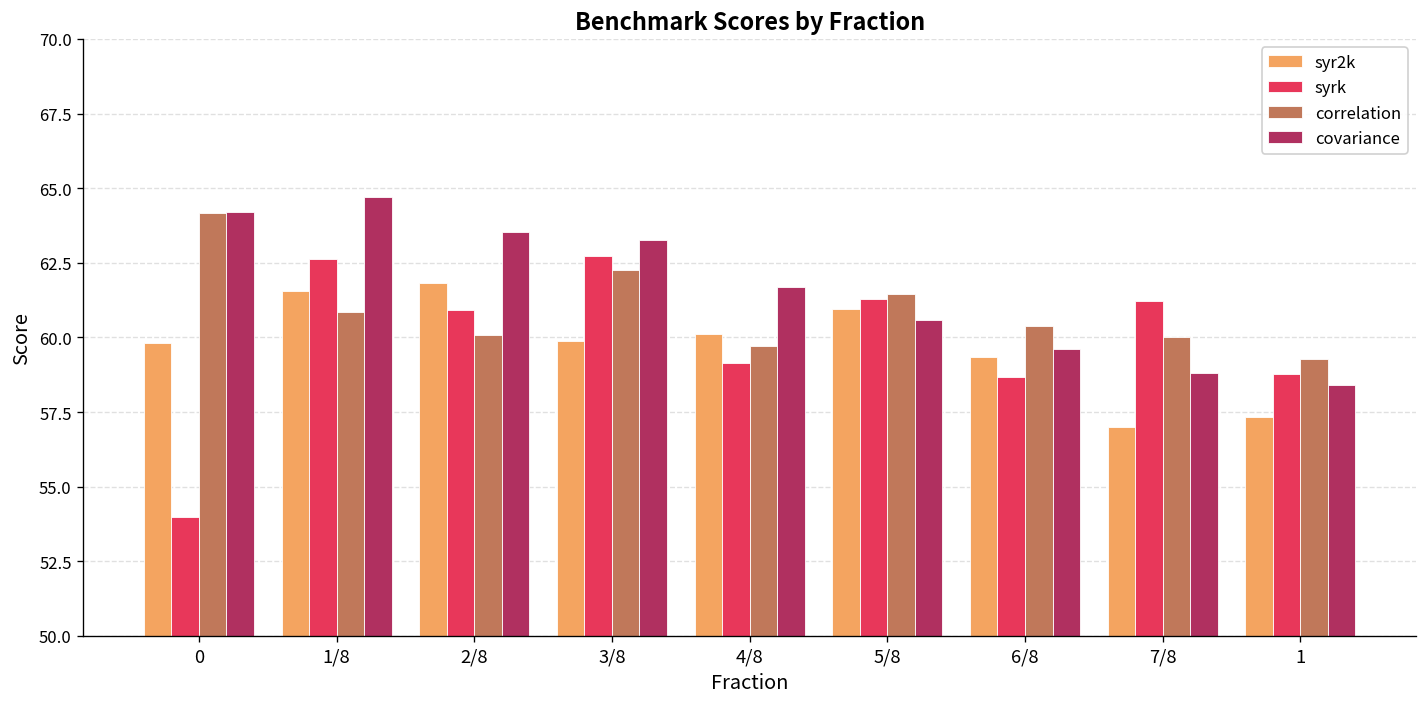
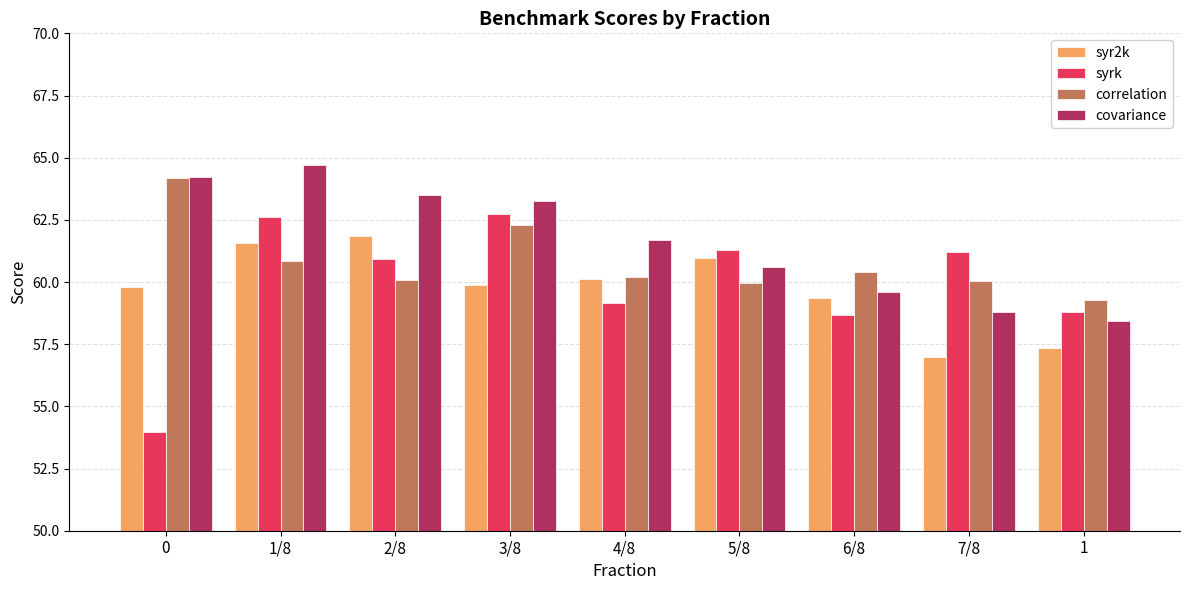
  {
    "syr2k": {
      "0": 59.8,
      "1/8": 61.6,
      "2/8": 61.8,
      "3/8": 59.9,
      "4/8": 60.1,
      "5/8": 61.0,
      "6/8": 59.3,
      "7/8": 57.0,
      "1": 57.3
    },
    "correlation": {
      "0": 64.2,
      "1/8": 60.8,
      "2/8": 60.1,
      "3/8": 62.3,
-     "4/8": 59.7,
-     "5/8": 61.5,
+     "4/8": 60.2,
+     "5/8": 60.0,
      "6/8": 60.4,
      "7/8": 60.0,
      "1": 59.3
    }
  }
